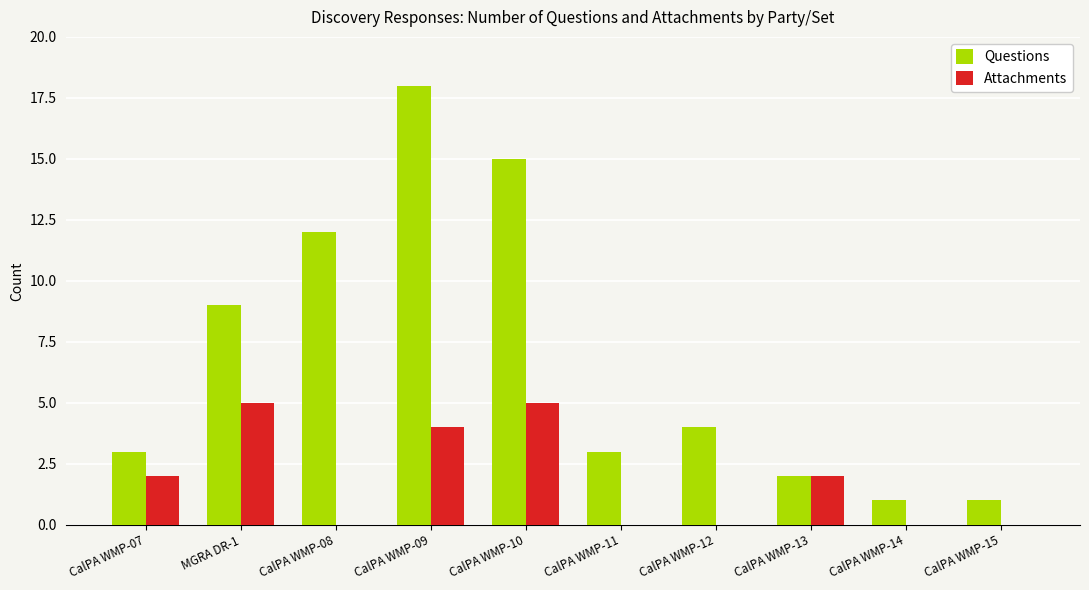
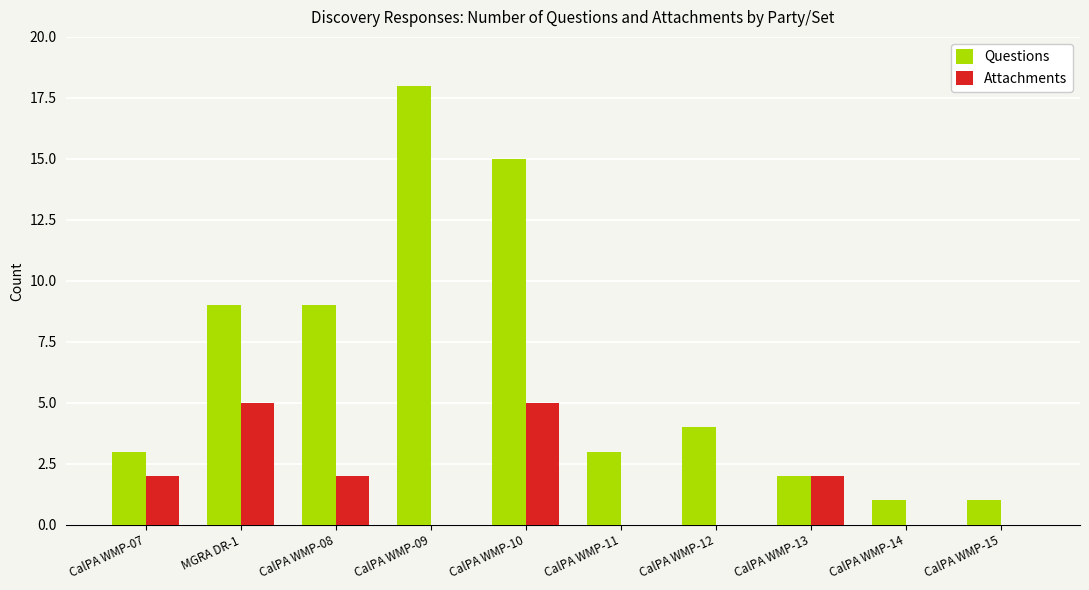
  {
    "Questions": {
      "CalPA WMP-07": 3,
      "MGRA DR-1": 9,
-     "CalPA WMP-08": 12,
+     "CalPA WMP-08": 9,
      "CalPA WMP-09": 18,
      "CalPA WMP-10": 15,
      "CalPA WMP-11": 3,
      "CalPA WMP-12": 4,
      "CalPA WMP-13": 2,
      "CalPA WMP-14": 1,
      "CalPA WMP-15": 1
    },
    "Attachments": {
      "CalPA WMP-07": 2,
      "MGRA DR-1": 5,
-     "CalPA WMP-08": 0,
-     "CalPA WMP-09": 4,
+     "CalPA WMP-08": 2,
+     "CalPA WMP-09": 0,
      "CalPA WMP-10": 5,
      "CalPA WMP-11": 0,
      "CalPA WMP-12": 0,
      "CalPA WMP-13": 2,
      "CalPA WMP-14": 0,
      "CalPA WMP-15": 0
    }
  }
